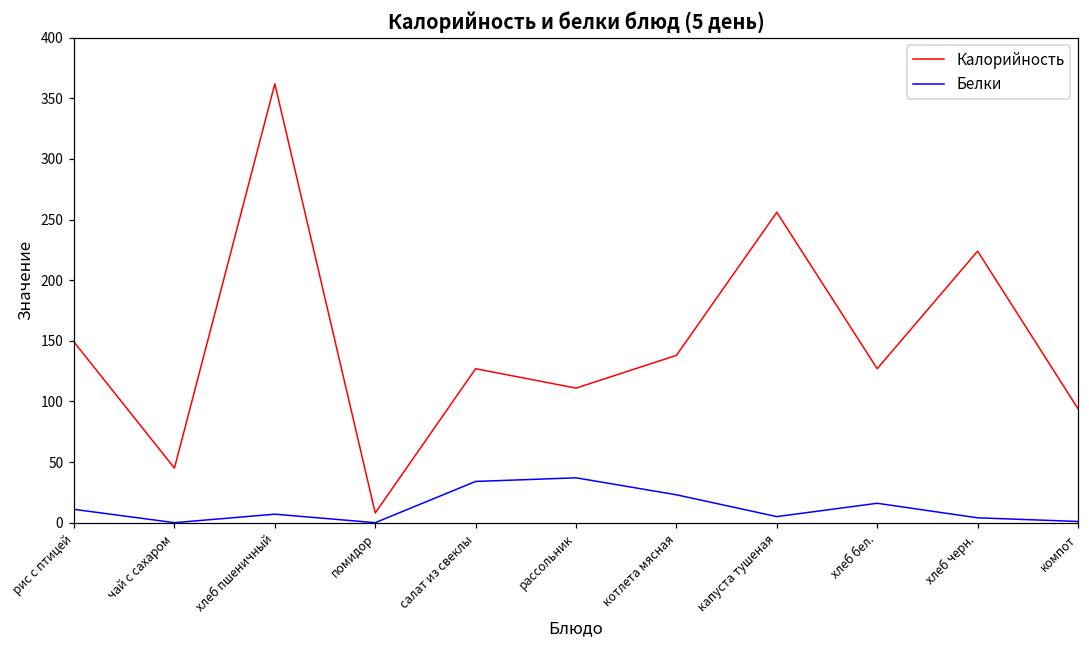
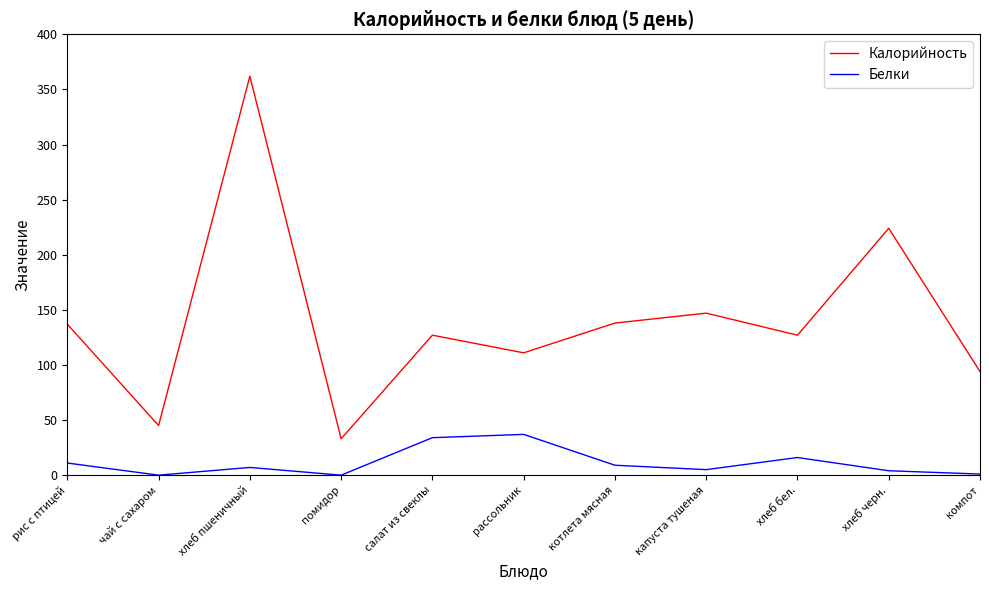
  {
    "Калорийность": {
-     "рис с птицей": 149,
+     "рис с птицей": 137,
      "чай с сахаром": 45,
      "хлеб пшеничный": 362,
-     "помидор": 8,
+     "помидор": 33,
      "салат из свеклы": 127,
      "рассольник": 111,
      "котлета мясная": 138,
-     "капуста тушеная": 256,
+     "капуста тушеная": 147,
      "хлеб бел.": 127,
      "хлеб черн.": 224,
      "компот": 94
    },
    "Белки": {
      "рис с птицей": 11,
      "чай с сахаром": 0,
      "хлеб пшеничный": 7,
      "помидор": 0,
      "салат из свеклы": 34,
      "рассольник": 37,
-     "котлета мясная": 23,
+     "котлета мясная": 9,
      "капуста тушеная": 5,
      "хлеб бел.": 16,
      "хлеб черн.": 4,
      "компот": 1
    }
  }
